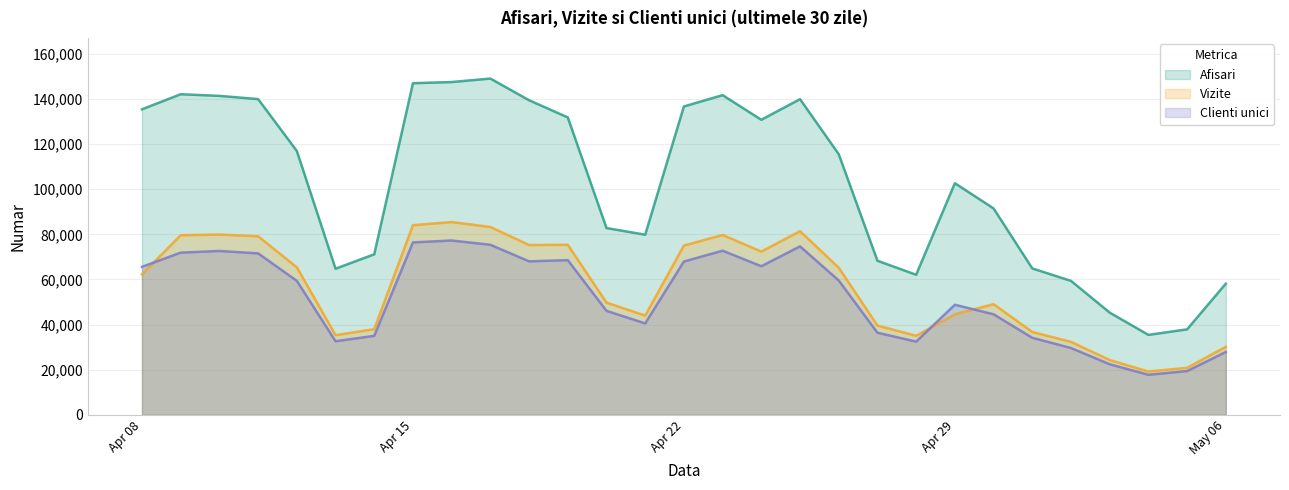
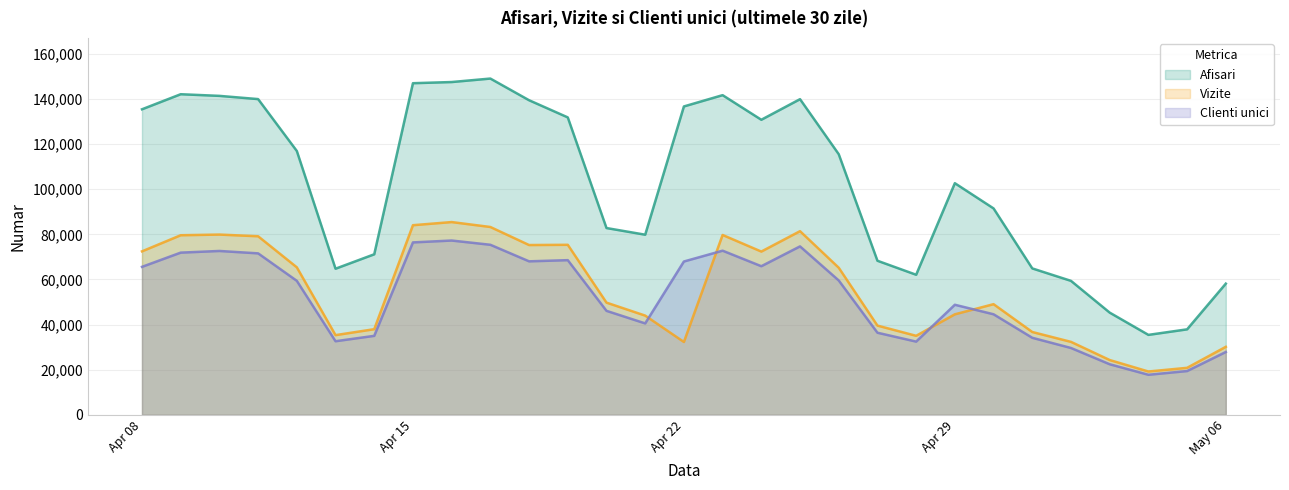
  {
    "Vizite": {
-     "Apr 08": "62,000",
+     "Apr 08": "72,000",
      "Apr 15": "84,000",
-     "Apr 22": "75,000",
+     "Apr 22": "32,000",
      "Apr 29": "45,000",
      "May 06": "30,000"
    }
  }
